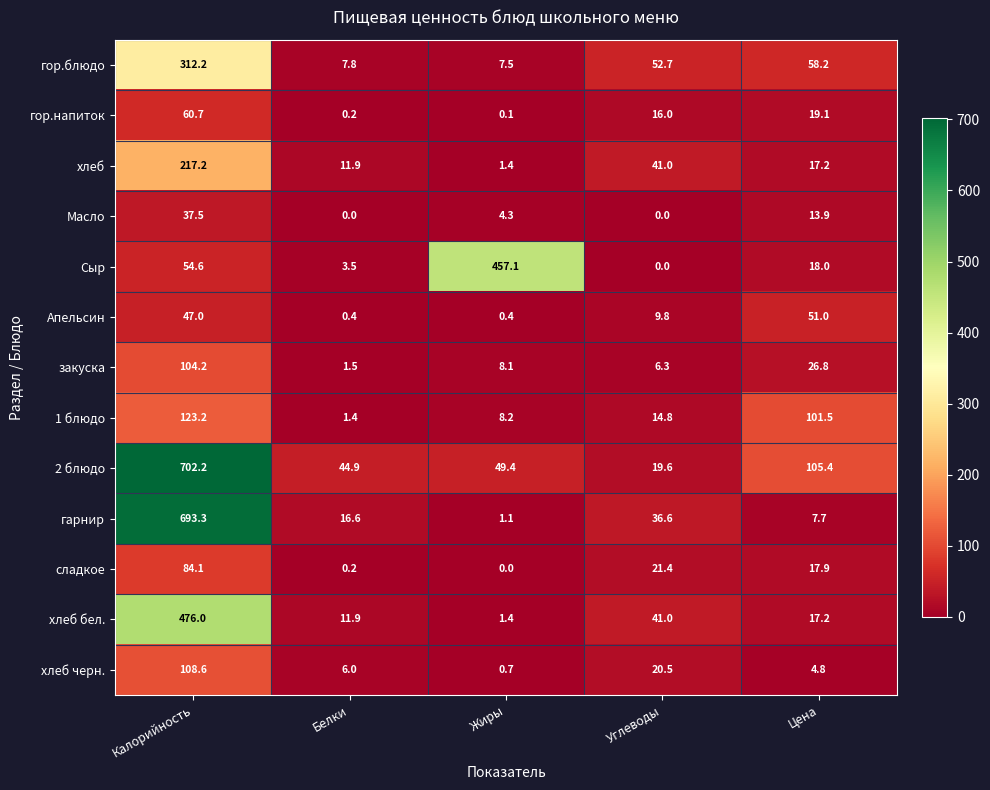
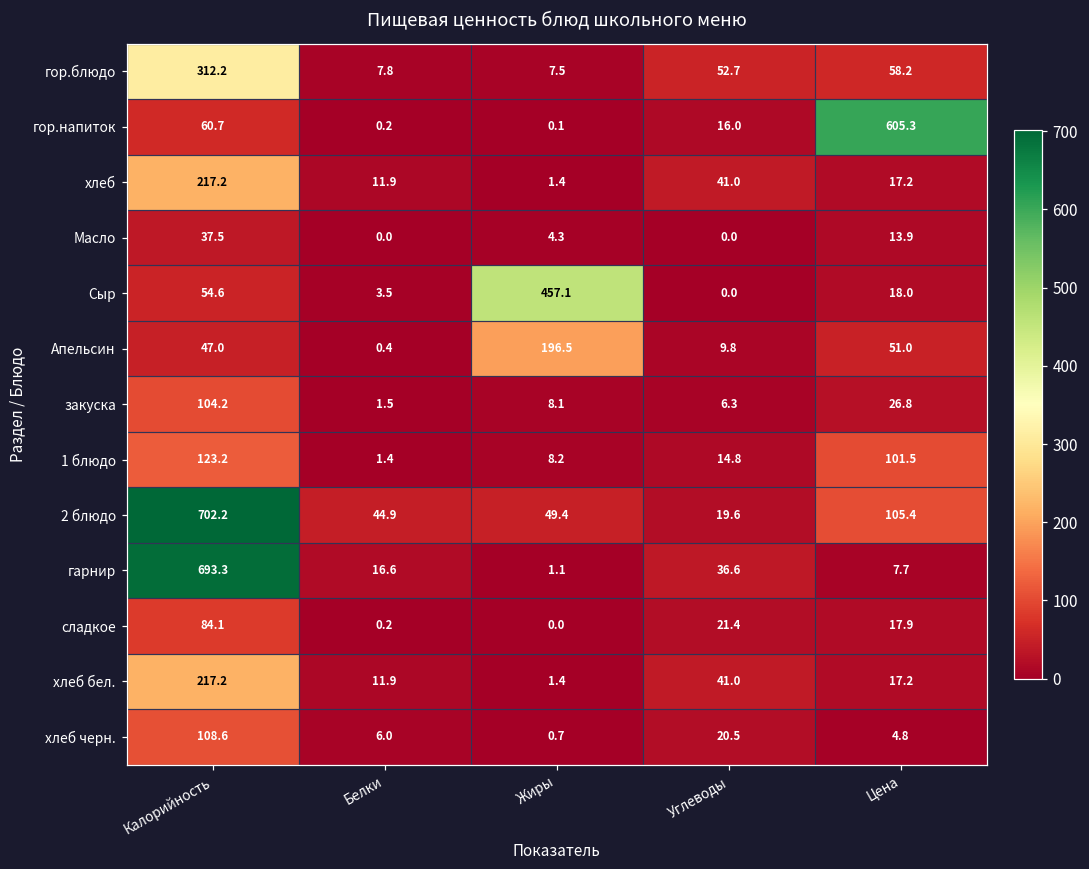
  {
    "гор.блюдо": {
      "Калорийность": 312.2,
      "Белки": 7.8,
      "Жиры": 7.5,
      "Углеводы": 52.7,
      "Цена": 58.2
    },
    "гор.напиток": {
      "Калорийность": 60.7,
      "Белки": 0.2,
      "Жиры": 0.1,
      "Углеводы": 16.0,
-     "Цена": 19.1
+     "Цена": 605.3
    },
    "хлеб": {
      "Калорийность": 217.2,
      "Белки": 11.9,
      "Жиры": 1.4,
      "Углеводы": 41.0,
      "Цена": 17.2
    },
    "Масло": {
      "Калорийность": 37.5,
      "Белки": 0.0,
      "Жиры": 4.3,
      "Углеводы": 0.0,
      "Цена": 13.9
    },
    "Сыр": {
      "Калорийность": 54.6,
      "Белки": 3.5,
      "Жиры": 457.1,
      "Углеводы": 0.0,
      "Цена": 18.0
    },
    "Апельсин": {
      "Калорийность": 47.0,
      "Белки": 0.4,
-     "Жиры": 0.4,
+     "Жиры": 196.5,
      "Углеводы": 9.8,
      "Цена": 51.0
    },
    "закуска": {
      "Калорийность": 104.2,
      "Белки": 1.5,
      "Жиры": 8.1,
      "Углеводы": 6.3,
      "Цена": 26.8
    },
    "1 блюдо": {
      "Калорийность": 123.2,
      "Белки": 1.4,
      "Жиры": 8.2,
      "Углеводы": 14.8,
      "Цена": 101.5
    },
    "2 блюдо": {
      "Калорийность": 702.2,
      "Белки": 44.9,
      "Жиры": 49.4,
      "Углеводы": 19.6,
      "Цена": 105.4
    },
    "гарнир": {
      "Калорийность": 693.3,
      "Белки": 16.6,
      "Жиры": 1.1,
      "Углеводы": 36.6,
      "Цена": 7.7
    },
    "сладкое": {
      "Калорийность": 84.1,
      "Белки": 0.2,
      "Жиры": 0.0,
      "Углеводы": 21.4,
      "Цена": 17.9
    },
    "хлеб бел.": {
-     "Калорийность": 476.0,
+     "Калорийность": 217.2,
      "Белки": 11.9,
      "Жиры": 1.4,
      "Углеводы": 41.0,
      "Цена": 17.2
    },
    "хлеб черн.": {
      "Калорийность": 108.6,
      "Белки": 6.0,
      "Жиры": 0.7,
      "Углеводы": 20.5,
      "Цена": 4.8
    }
  }
